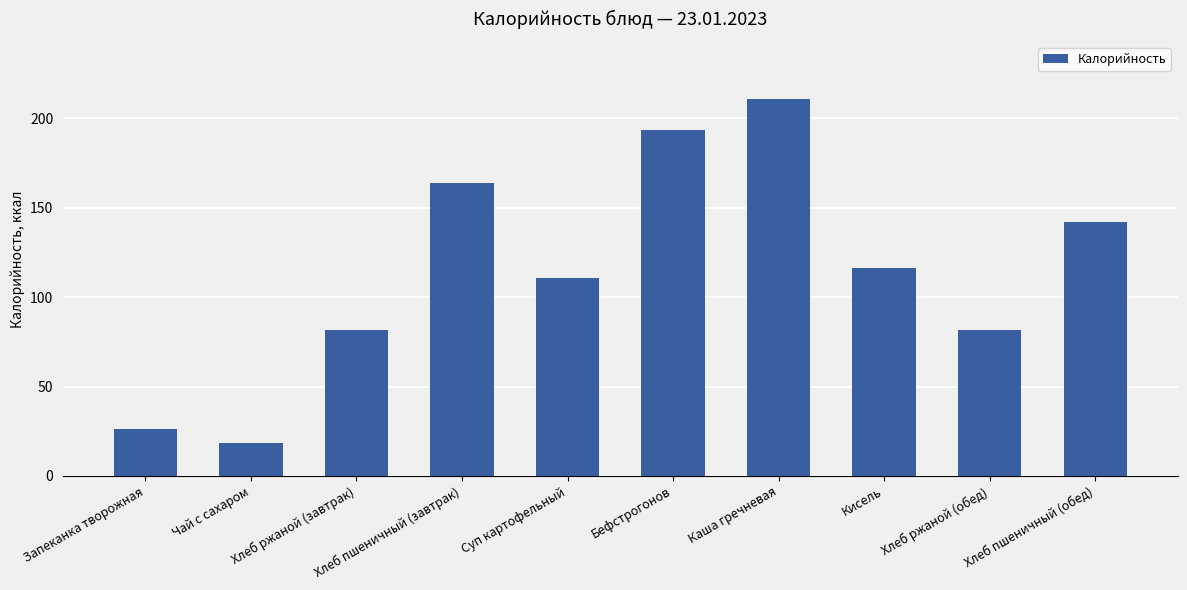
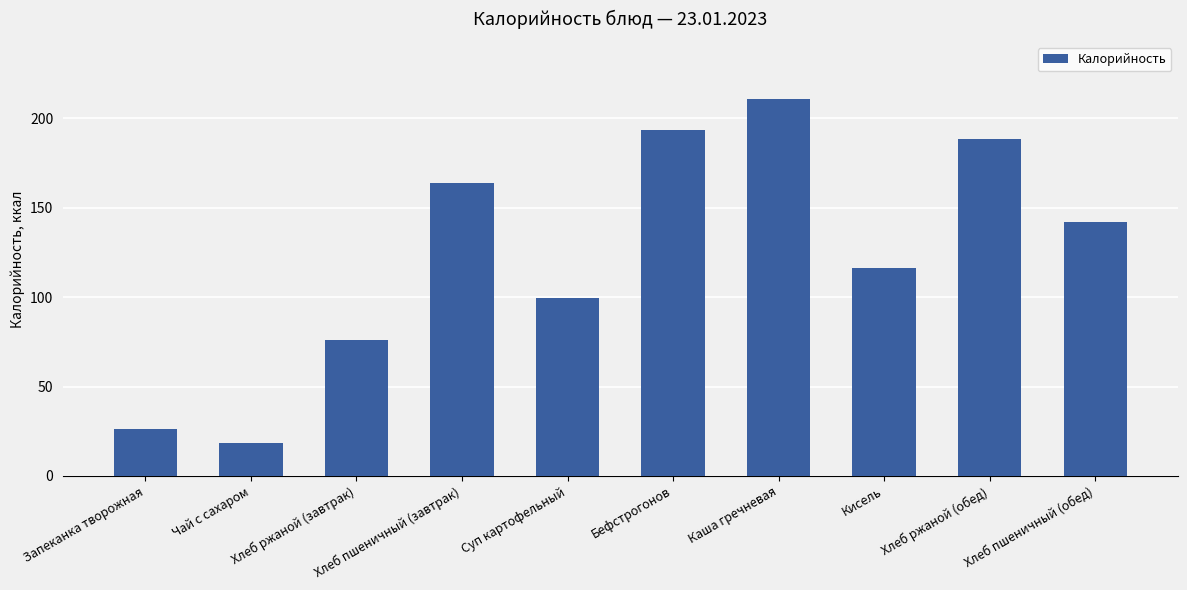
  {
    "Запеканка творожная": 26,
    "Чай с сахаром": 18,
-   "Хлеб ржаной (завтрак)": 82,
+   "Хлеб ржаной (завтрак)": 76,
    "Хлеб пшеничный (завтрак)": 164,
-   "Суп картофельный": 111,
+   "Суп картофельный": 99,
    "Бефстрогонов": 194,
    "Каша гречневая": 211,
    "Кисель": 116,
-   "Хлеб ржаной (обед)": 82,
+   "Хлеб ржаной (обед)": 188,
    "Хлеб пшеничный (обед)": 142
  }
